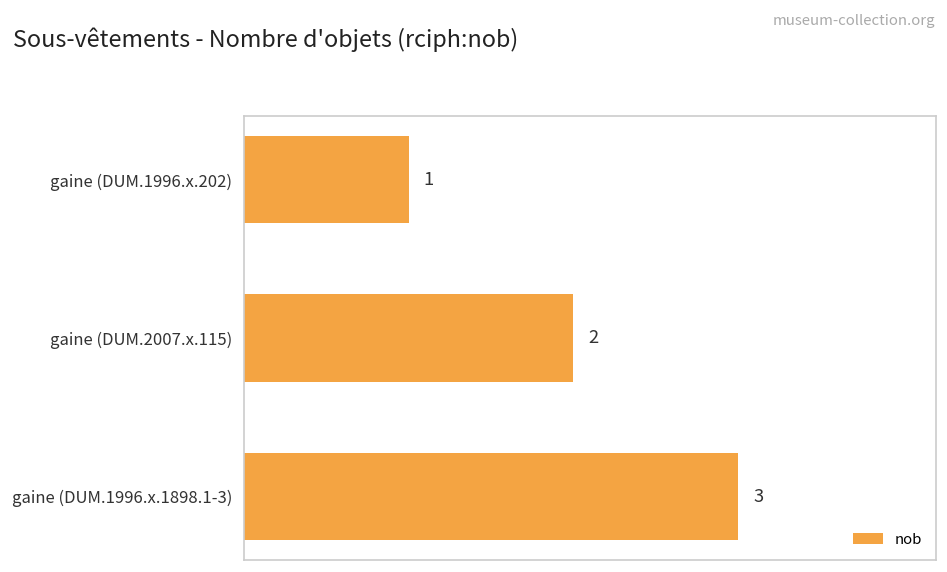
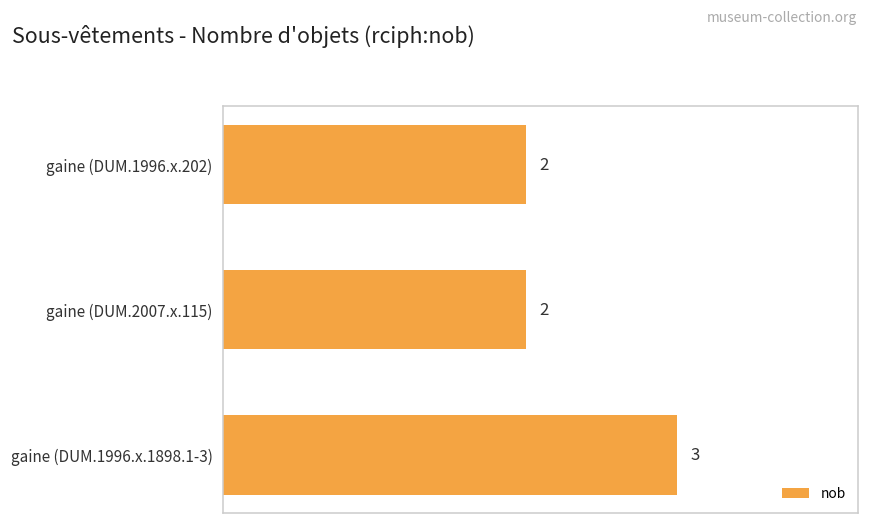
  {
-   "gaine (DUM.1996.x.202)": 1,
+   "gaine (DUM.1996.x.202)": 2,
    "gaine (DUM.2007.x.115)": 2,
    "gaine (DUM.1996.x.1898.1-3)": 3
  }
